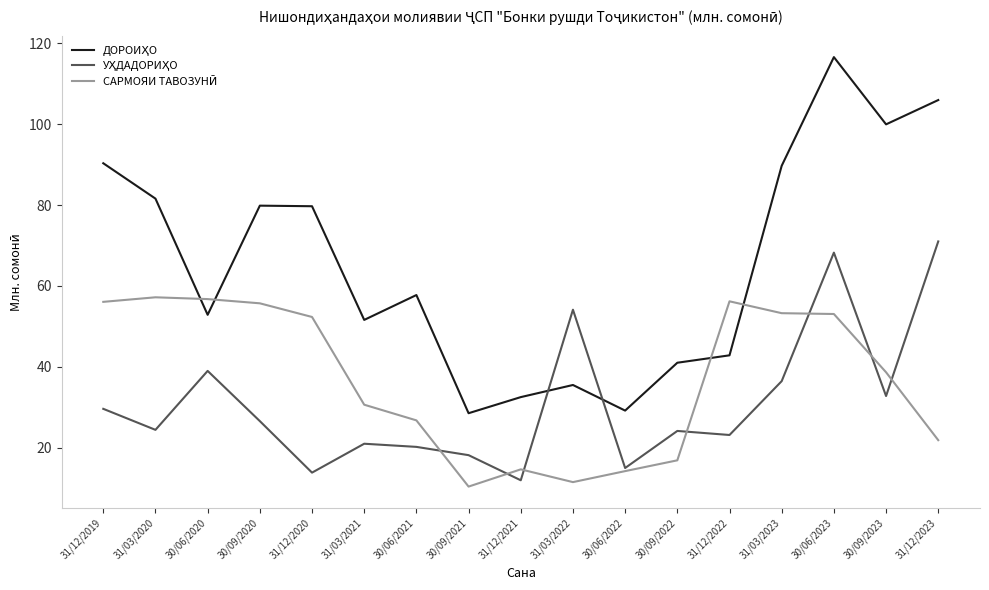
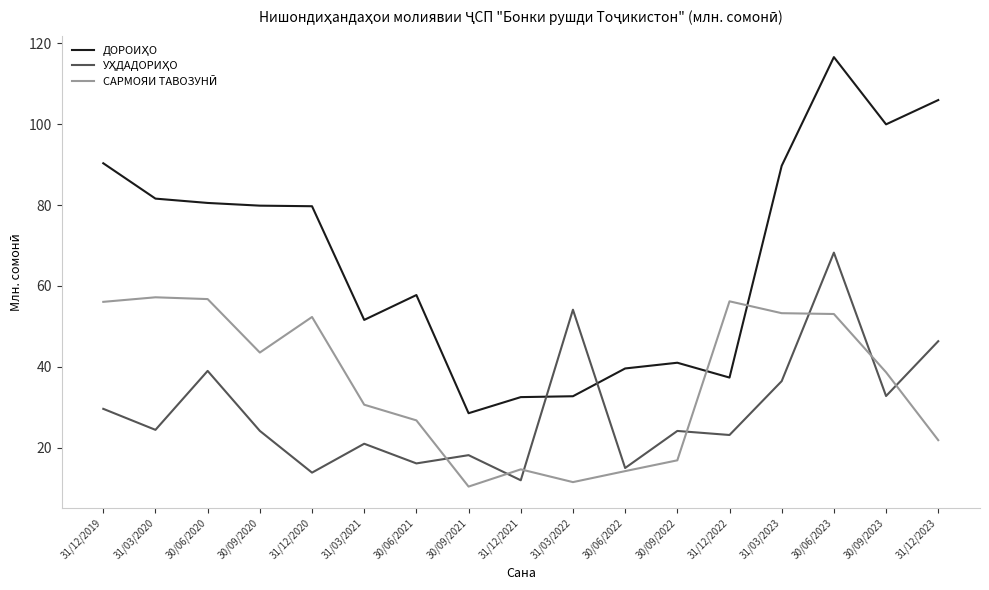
  {
    "ДОРОИҲО": {
      "31/12/2019": 90,
      "31/03/2020": 82,
-     "30/06/2020": 53,
+     "30/06/2020": 81,
      "30/09/2020": 80,
      "31/12/2020": 80,
      "31/03/2021": 52,
      "30/06/2021": 58,
      "30/09/2021": 29,
      "31/12/2021": 33,
-     "31/03/2022": 36,
-     "30/06/2022": 29,
+     "31/03/2022": 33,
+     "30/06/2022": 40,
      "30/09/2022": 41,
-     "31/12/2022": 43,
+     "31/12/2022": 37,
      "31/03/2023": 90,
      "30/06/2023": 117,
      "30/09/2023": 100,
      "31/12/2023": 106
    },
    "УҲДАДОРИҲО": {
      "31/12/2019": 30,
      "31/03/2020": 24,
      "30/06/2020": 39,
-     "30/09/2020": 27,
+     "30/09/2020": 24,
      "31/12/2020": 14,
      "31/03/2021": 21,
-     "30/06/2021": 20,
+     "30/06/2021": 16,
      "30/09/2021": 18,
      "31/12/2021": 12,
      "31/03/2022": 54,
      "30/06/2022": 15,
      "30/09/2022": 24,
      "31/12/2022": 23,
      "31/03/2023": 36,
      "30/06/2023": 68,
      "30/09/2023": 33,
-     "31/12/2023": 71
+     "31/12/2023": 46
    },
    "САРМОЯИ ТАВОЗУНӢ": {
      "31/12/2019": 56,
      "31/03/2020": 57,
      "30/06/2020": 57,
-     "30/09/2020": 56,
+     "30/09/2020": 44,
      "31/12/2020": 52,
      "31/03/2021": 31,
      "30/06/2021": 27,
      "30/09/2021": 10,
      "31/12/2021": 15,
      "31/03/2022": 11,
      "30/06/2022": 14,
      "30/09/2022": 17,
      "31/12/2022": 56,
      "31/03/2023": 53,
      "30/06/2023": 53,
      "30/09/2023": 39,
      "31/12/2023": 22
    }
  }
